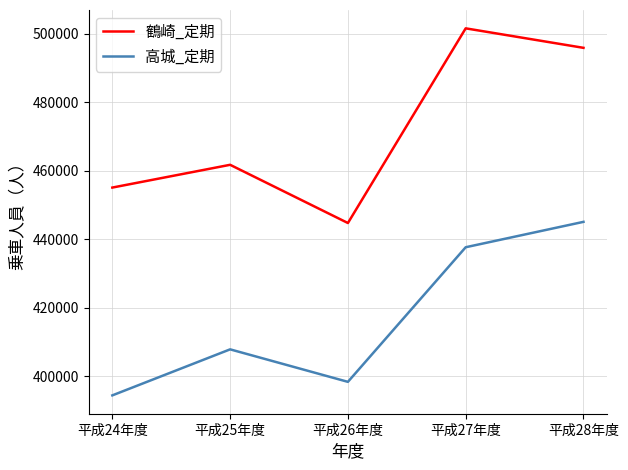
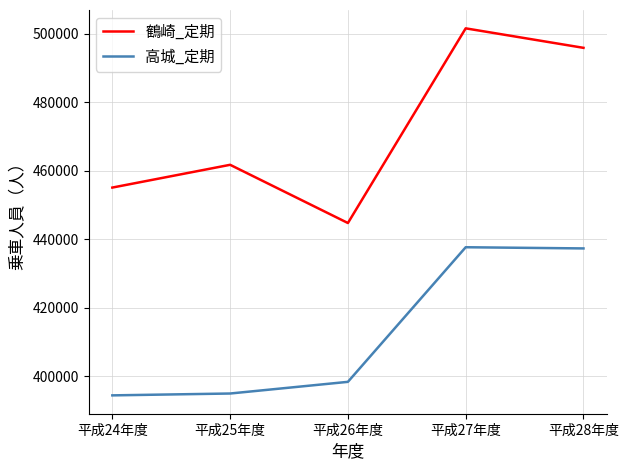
  {
    "鶴崎_定期": {
      "平成24年度": 455000,
      "平成25年度": 462000,
      "平成26年度": 445000,
      "平成27年度": 502000,
      "平成28年度": 496000
    },
    "高城_定期": {
      "平成24年度": 394000,
-     "平成25年度": 408000,
+     "平成25年度": 395000,
      "平成26年度": 398000,
      "平成27年度": 438000,
-     "平成28年度": 445000
+     "平成28年度": 437000
    }
  }
